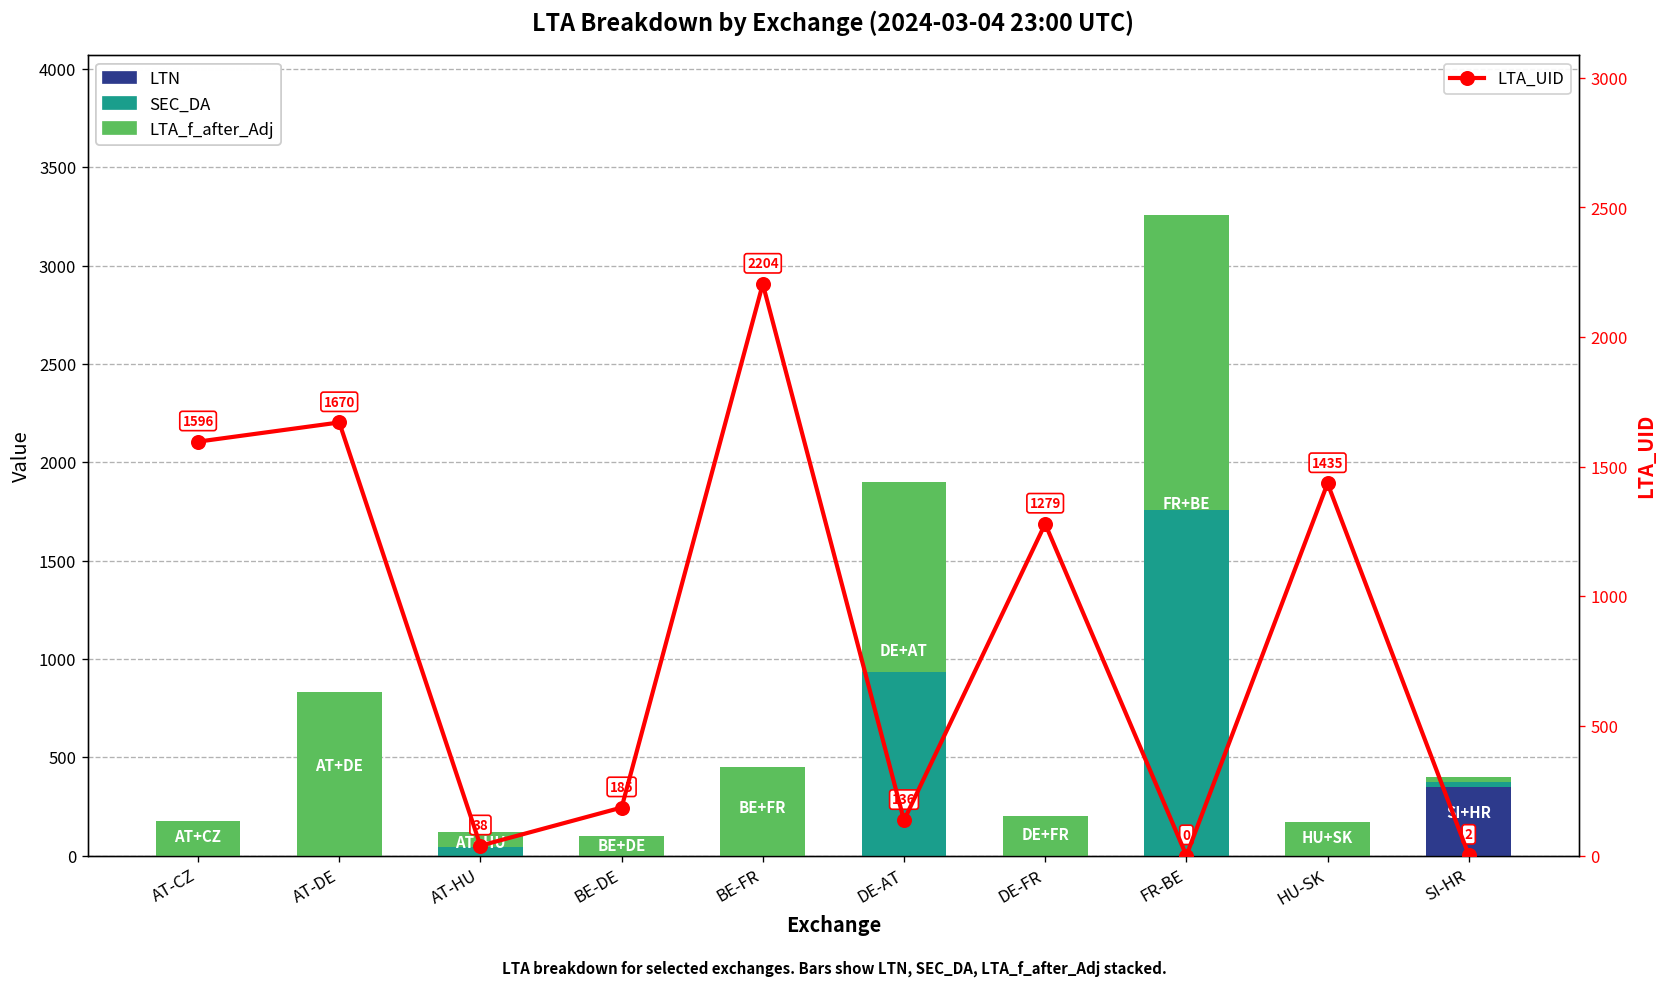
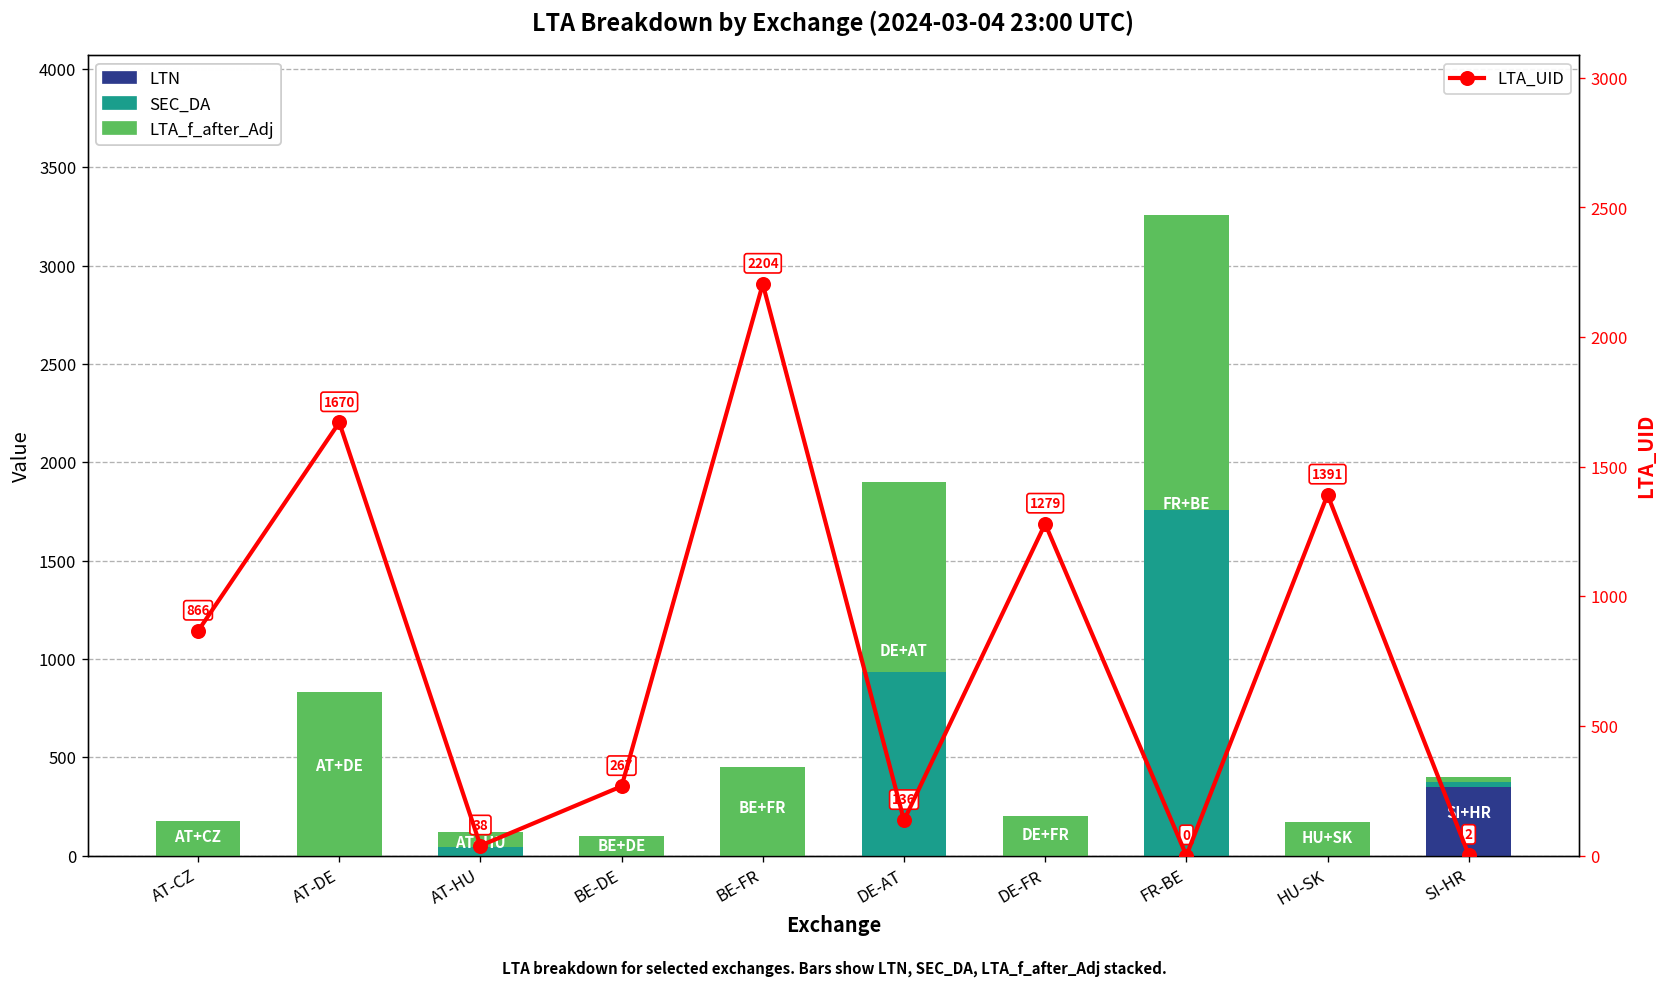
  {
    "LTA_UID": {
-     "AT-CZ": 1596,
-     "BE-DE": 185,
-     "HU-SK": 1435
+     "AT-CZ": 866,
+     "BE-DE": 267,
+     "HU-SK": 1391
    }
  }
